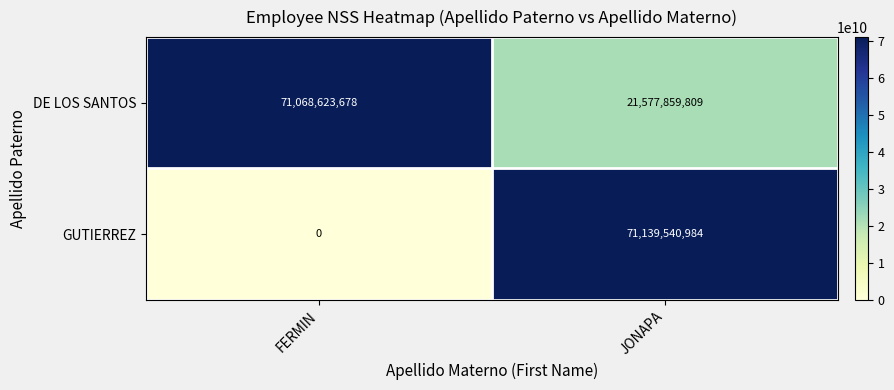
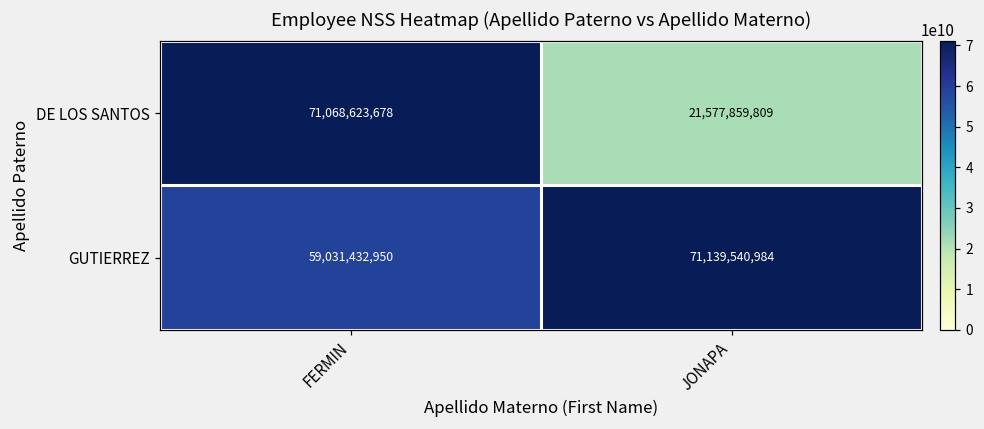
  {
    "DE LOS SANTOS": {
      "FERMIN": "71,068,623,678",
      "JONAPA": "21,577,859,809"
    },
    "GUTIERREZ": {
-     "FERMIN": "0",
+     "FERMIN": "59,031,432,950",
      "JONAPA": "71,139,540,984"
    }
  }
